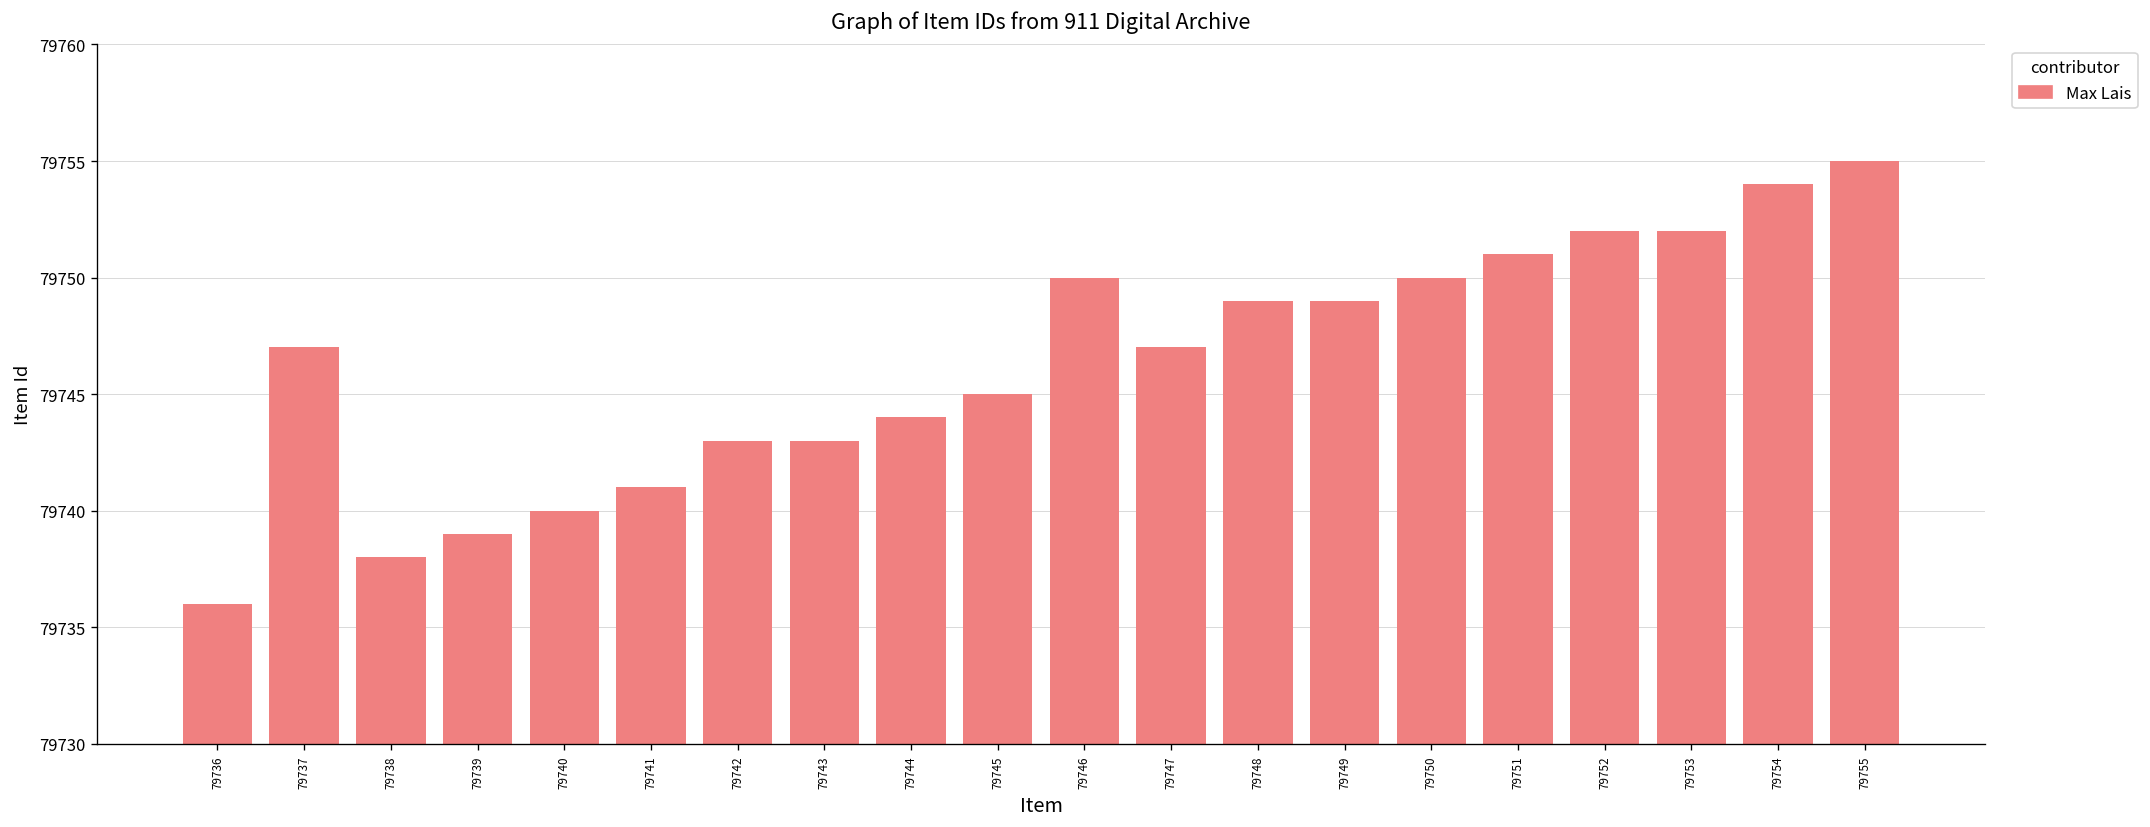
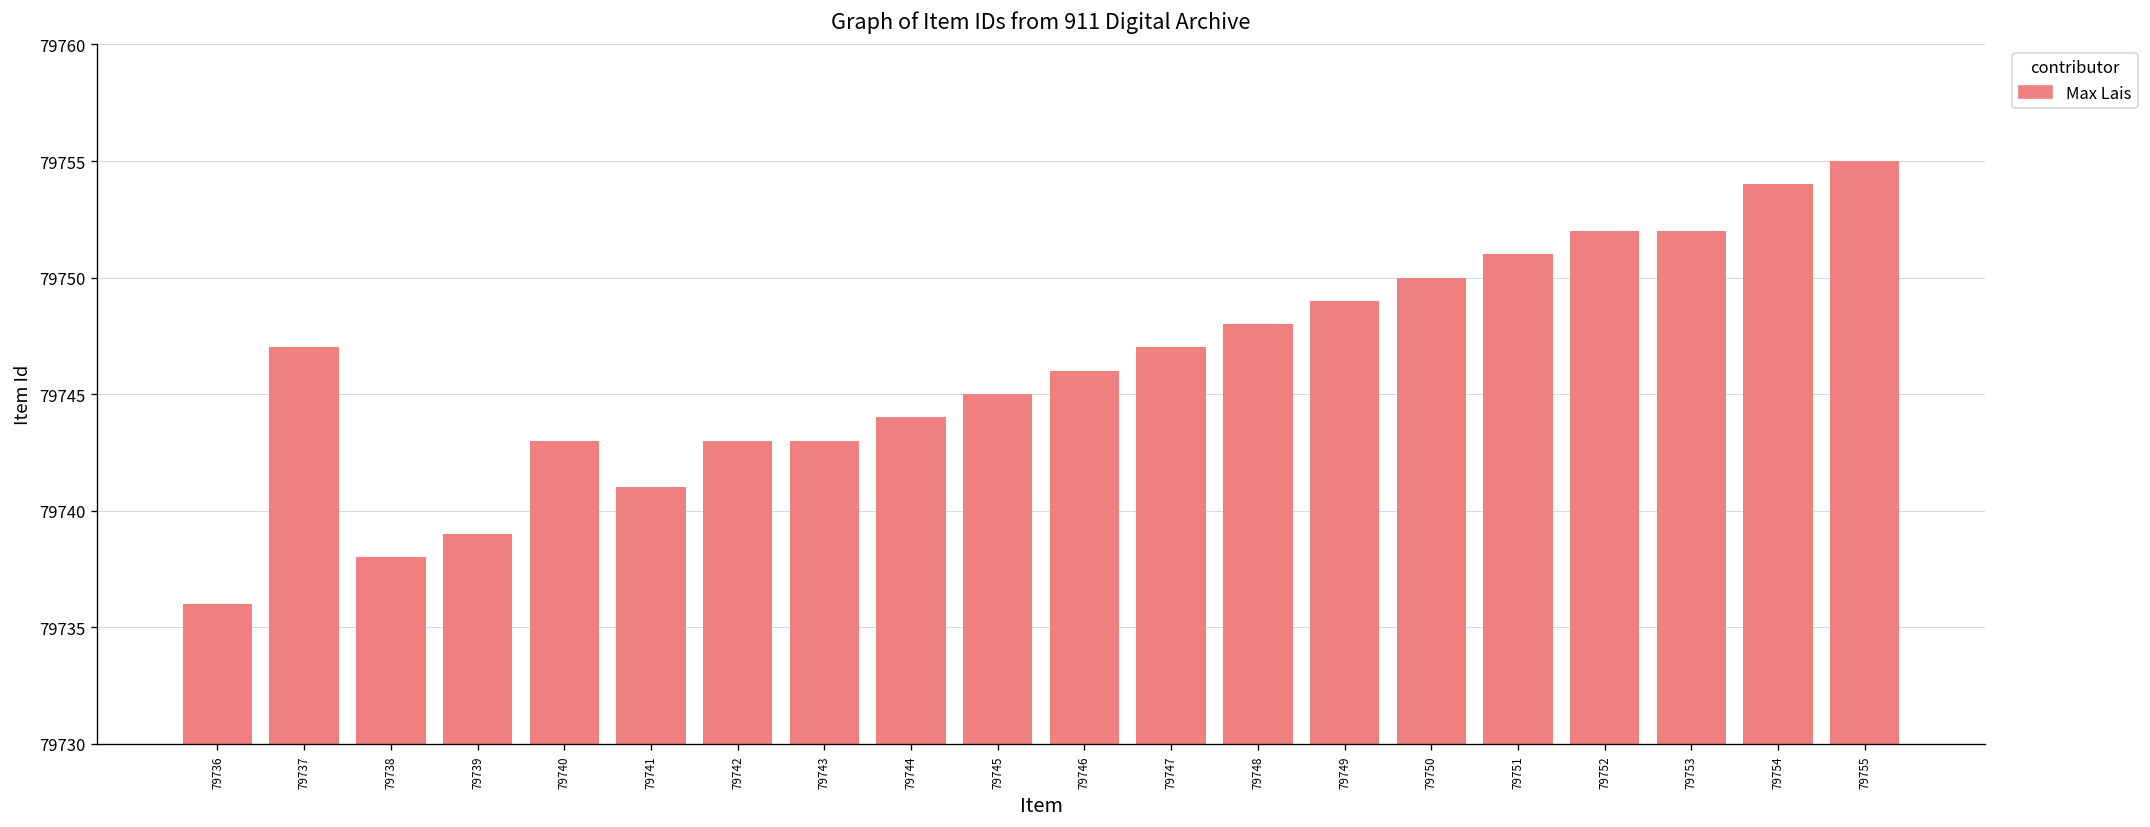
  {
    "79736": 79736,
    "79737": 79747,
    "79738": 79738,
    "79739": 79739,
-   "79740": 79740,
+   "79740": 79743,
    "79741": 79741,
    "79742": 79743,
    "79743": 79743,
    "79744": 79744,
    "79745": 79745,
-   "79746": 79750,
+   "79746": 79746,
    "79747": 79747,
-   "79748": 79749,
+   "79748": 79748,
    "79749": 79749,
    "79750": 79750,
    "79751": 79751,
    "79752": 79752,
    "79753": 79752,
    "79754": 79754,
    "79755": 79755
  }
